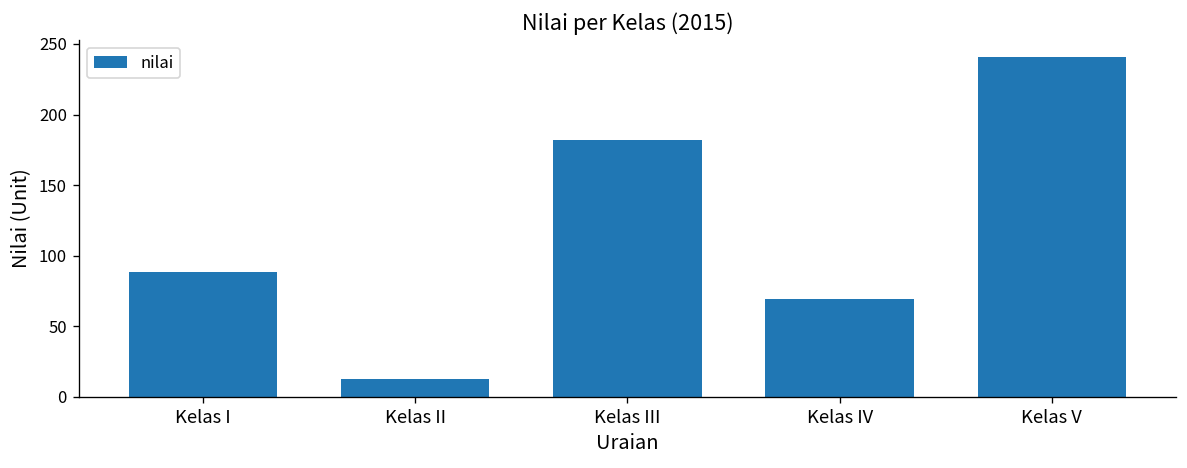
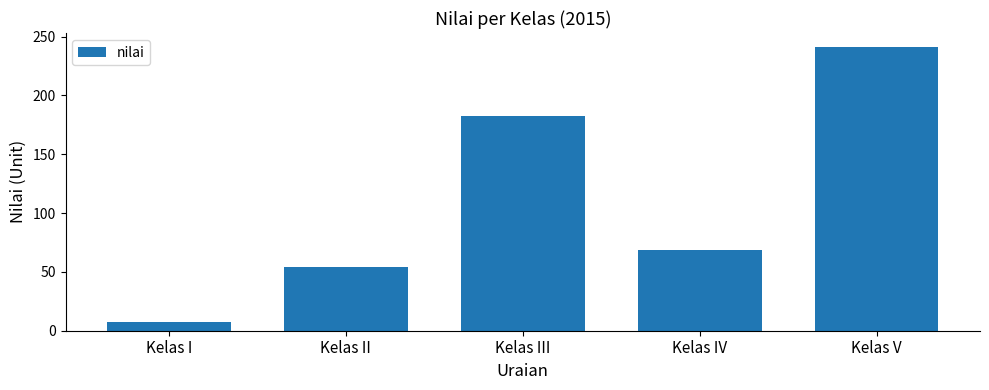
  {
-   "Kelas I": 88,
-   "Kelas II": 13,
+   "Kelas I": 7,
+   "Kelas II": 54,
    "Kelas III": 182,
    "Kelas IV": 69,
    "Kelas V": 241
  }
